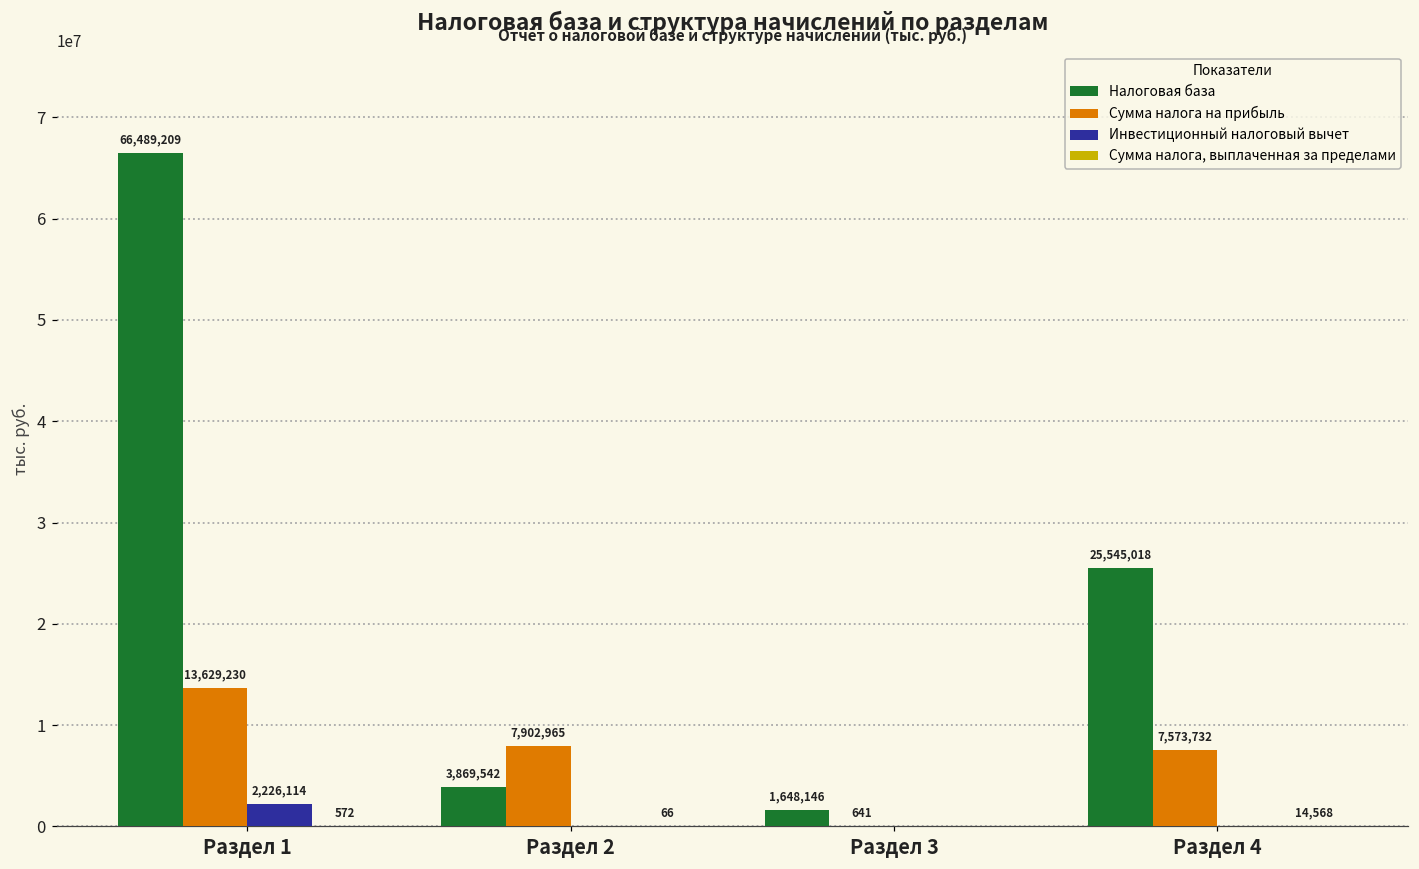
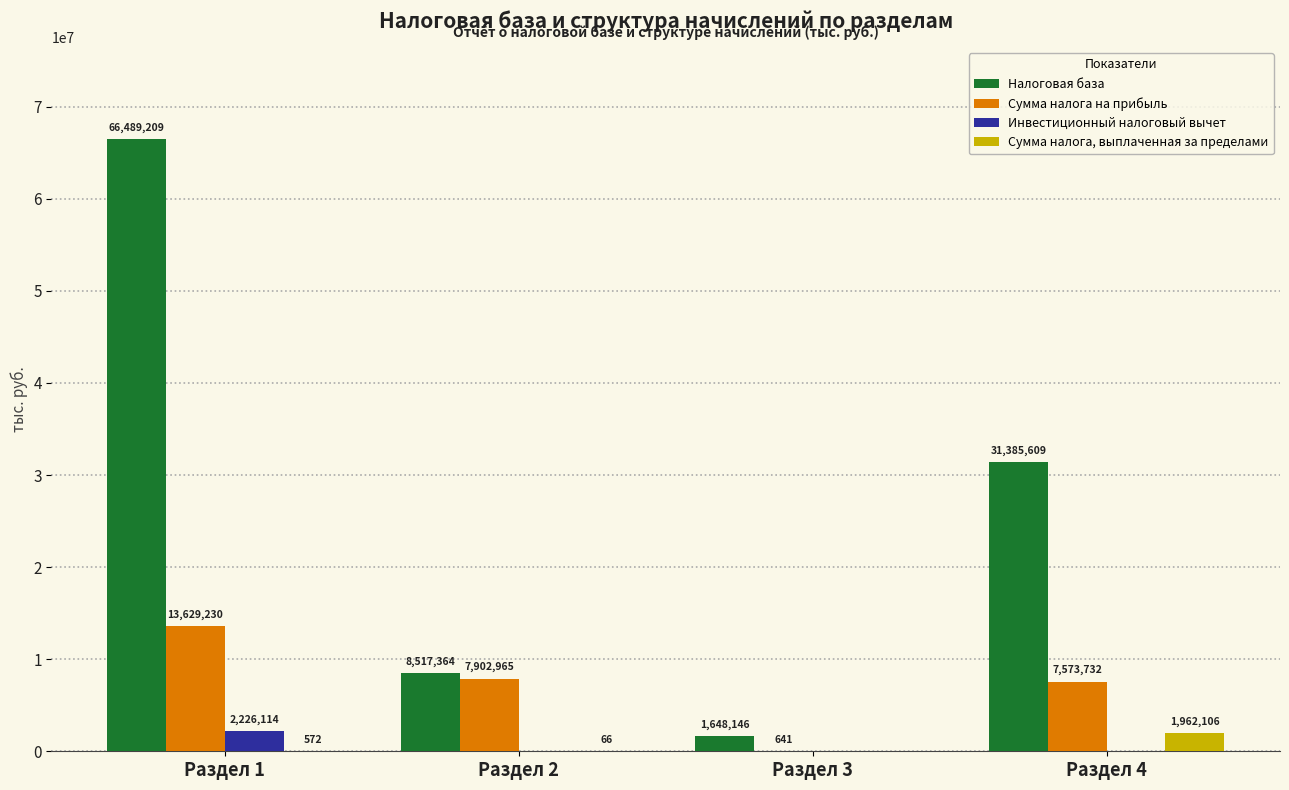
  {
    "Налоговая база": {
      "Раздел 1": "66,489,209",
-     "Раздел 2": "3,869,542",
+     "Раздел 2": "8,517,364",
      "Раздел 3": "1,648,146",
-     "Раздел 4": "25,545,018"
+     "Раздел 4": "31,385,609"
    },
    "Сумма налога на прибыль": {
      "Раздел 1": "13,629,230",
      "Раздел 2": "7,902,965",
      "Раздел 3": "641",
      "Раздел 4": "7,573,732"
    },
    "Инвестиционный налоговый вычет": {
      "Раздел 1": "2,226,114"
    },
    "Сумма налога, выплаченная за пределами": {
      "Раздел 1": "572",
      "Раздел 2": "66",
-     "Раздел 4": "14,568"
+     "Раздел 4": "1,962,106"
    }
  }
